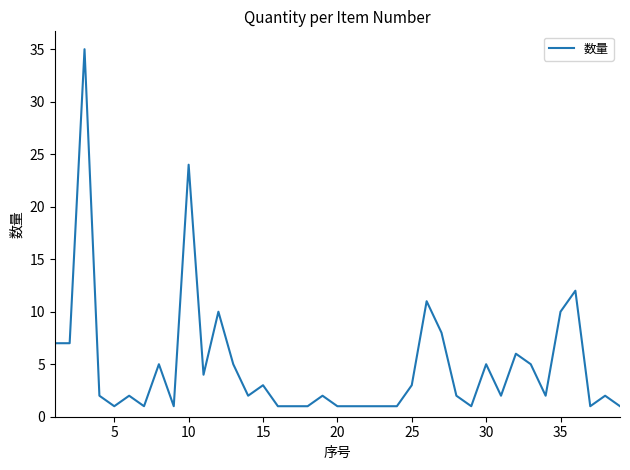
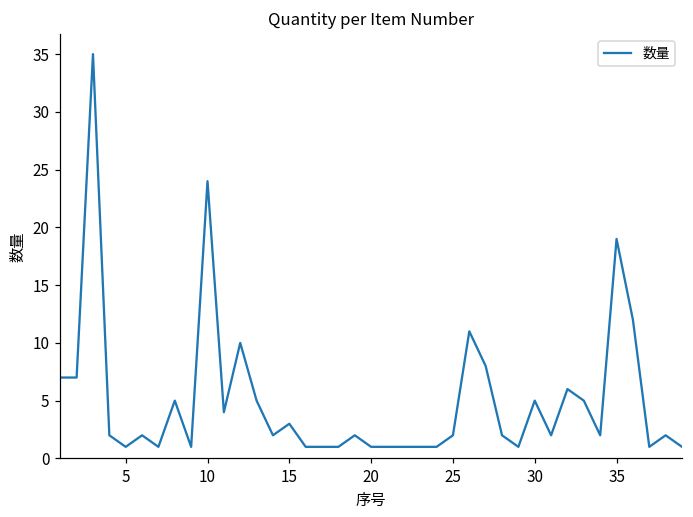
  {
    "5": 1,
    "10": 24,
    "15": 3,
    "20": 1,
-   "25": 3,
+   "25": 2,
    "30": 5,
-   "35": 10
+   "35": 19
  }
